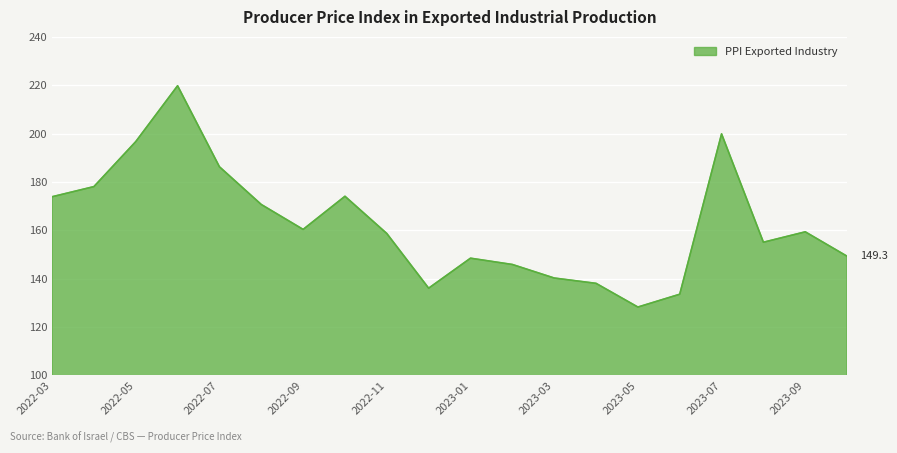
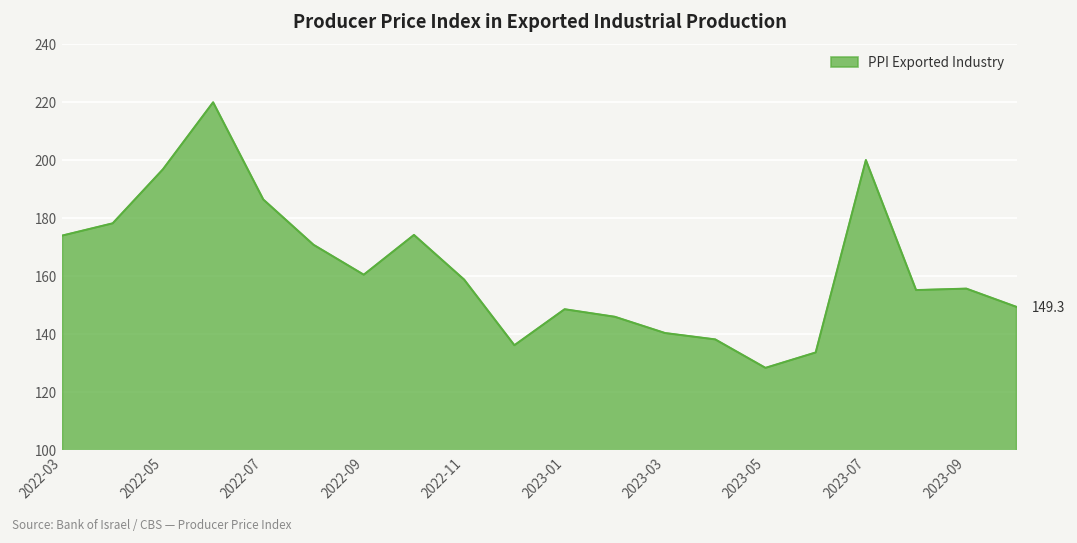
  {
    "2022-03": 174,
    "2022-05": 197,
    "2022-07": 186,
    "2022-09": 160,
    "2022-11": 159,
    "2023-01": 149,
    "2023-03": 140,
    "2023-05": 128,
    "2023-07": 200,
-   "2023-09": 159
+   "2023-09": 156
  }
